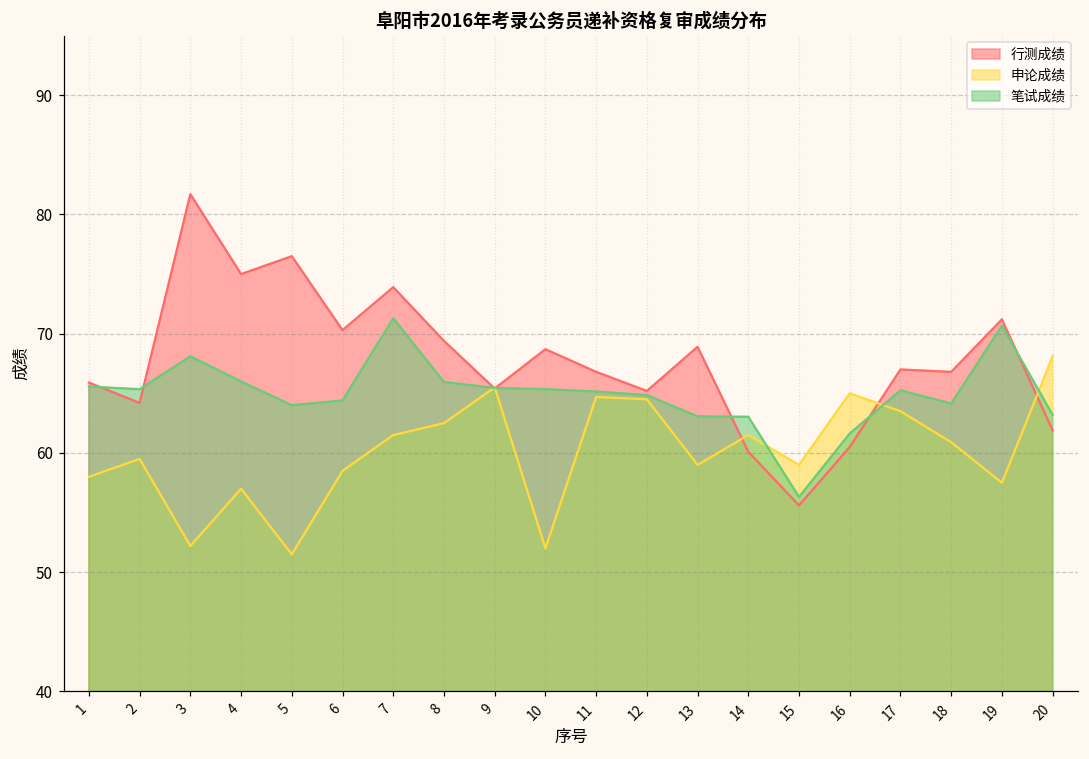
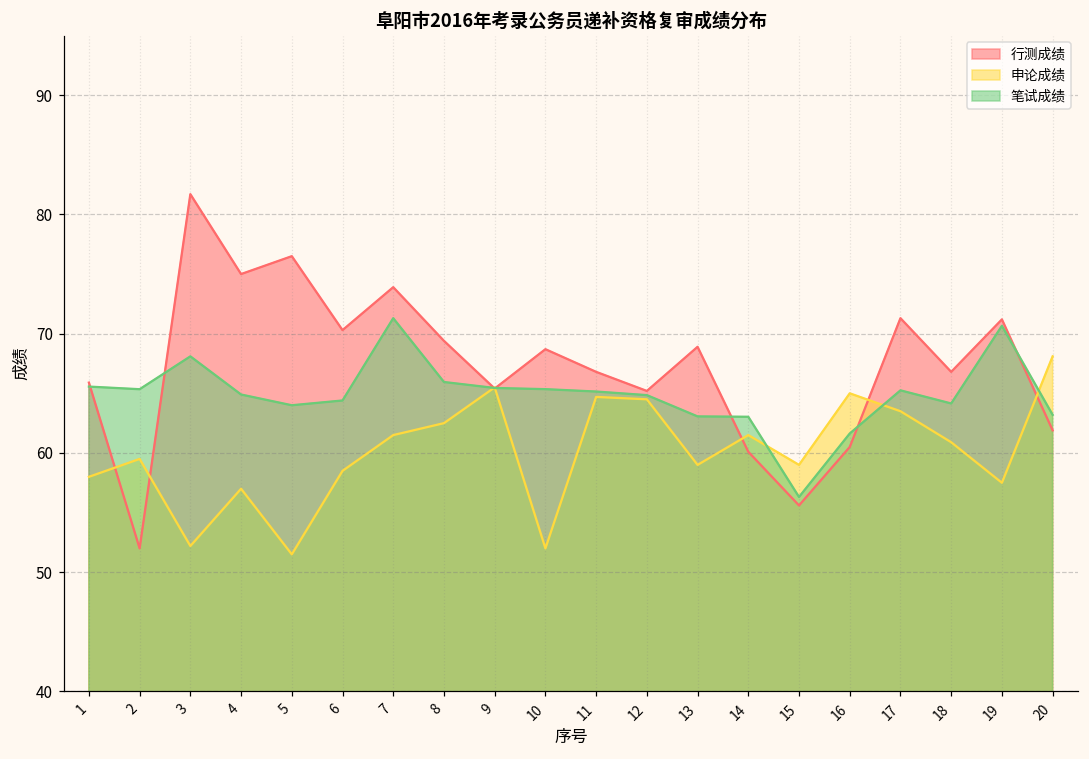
  {
    "行测成绩": {
      "1": 65.9,
-     "2": 64.2,
+     "2": 52.0,
      "3": 81.7,
      "4": 75.0,
      "5": 76.5,
      "6": 70.3,
      "7": 73.9,
      "8": 69.4,
      "10": 68.7,
      "11": 66.8,
      "12": 65.2,
      "13": 68.9,
      "14": 60.1,
      "15": 55.6,
      "16": 60.5,
-     "17": 67.0,
+     "17": 71.3,
      "18": 66.8,
      "19": 71.2,
      "20": 61.9
    },
    "申论成绩": {
      "1": 58.0,
      "2": 59.5,
      "3": 52.2,
      "4": 57.0,
      "5": 51.5,
      "6": 58.5,
      "7": 61.5,
      "8": 62.5,
      "10": 52.0,
      "11": 64.7,
      "12": 64.5,
      "13": 59.0,
      "14": 61.5,
      "15": 59.0,
      "16": 65.0,
      "17": 63.5,
      "18": 60.9,
      "19": 57.5,
      "20": 68.1
    },
    "笔试成绩": {
      "1": 65.6,
      "2": 65.3,
      "3": 68.1,
-     "4": 66.0,
+     "4": 64.9,
      "5": 64.0,
      "6": 64.4,
      "7": 71.3,
      "8": 66.0,
      "10": 65.4,
      "11": 65.2,
      "12": 64.9,
      "13": 63.1,
      "14": 63.0,
      "15": 56.3,
      "16": 61.6,
      "17": 65.3,
      "18": 64.2,
      "19": 70.7,
      "20": 63.2
    }
  }
